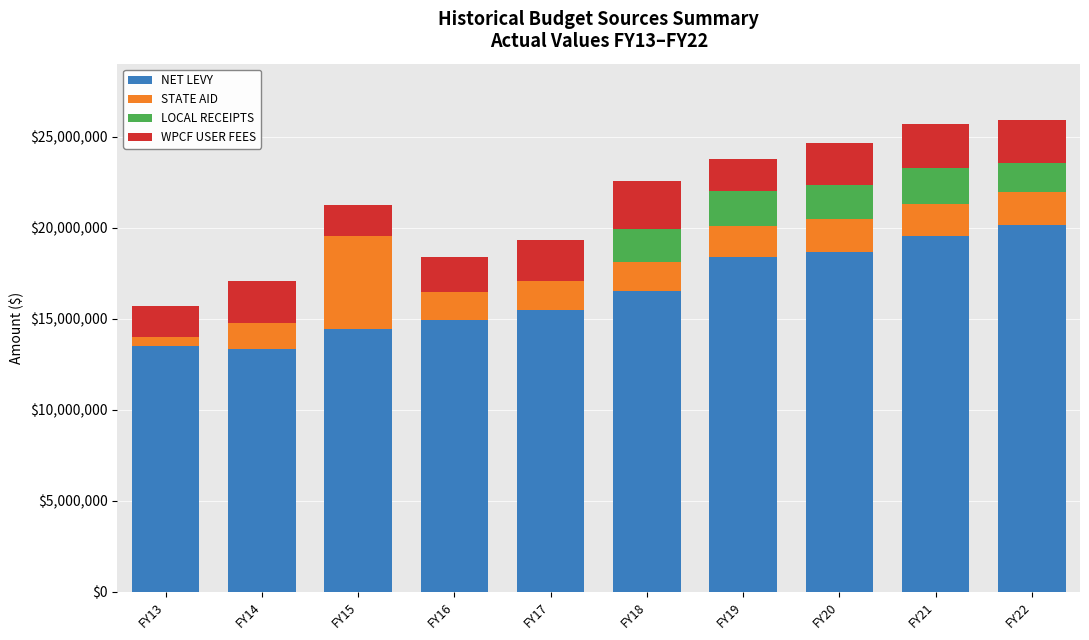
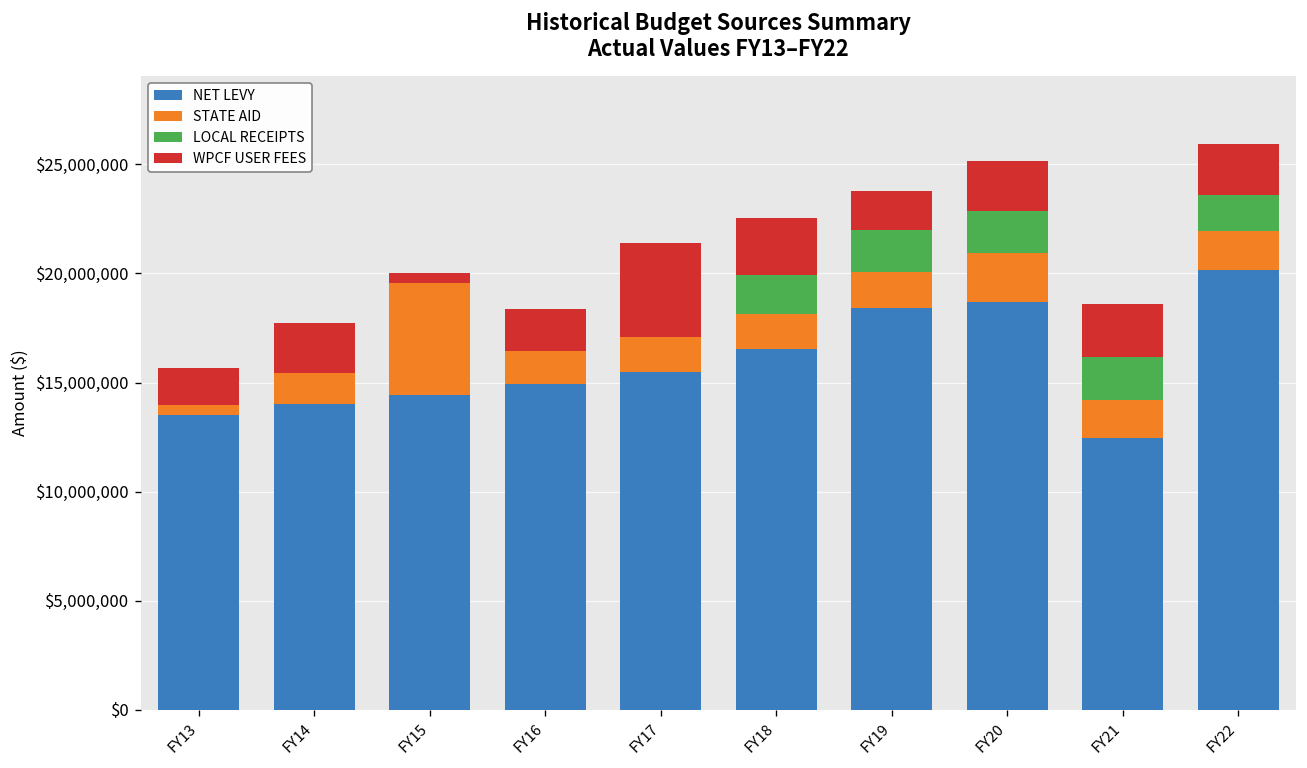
  {
    "NET LEVY": {
      "FY13": "$13,500,000",
-     "FY14": "$13,400,000",
+     "FY14": "$14,000,000",
      "FY15": "$14,400,000",
      "FY16": "$14,900,000",
      "FY17": "$15,500,000",
      "FY18": "$16,500,000",
      "FY19": "$18,400,000",
      "FY20": "$18,700,000",
-     "FY21": "$19,500,000",
+     "FY21": "$12,400,000",
      "FY22": "$20,100,000"
    },
    "STATE AID": {
      "FY13": "$500,000",
      "FY14": "$1,400,000",
      "FY15": "$5,100,000",
      "FY16": "$1,500,000",
      "FY17": "$1,600,000",
      "FY18": "$1,600,000",
      "FY19": "$1,700,000",
-     "FY20": "$1,800,000",
+     "FY20": "$2,300,000",
      "FY21": "$1,800,000",
      "FY22": "$1,800,000"
    },
    "LOCAL RECEIPTS": {
      "FY13": "$0",
      "FY14": "$0",
      "FY15": "$0",
      "FY16": "$0",
      "FY17": "$0",
      "FY18": "$1,800,000",
      "FY19": "$1,900,000",
      "FY20": "$1,900,000",
      "FY21": "$2,000,000",
      "FY22": "$1,600,000"
    },
    "WPCF USER FEES": {
      "FY13": "$1,700,000",
      "FY14": "$2,300,000",
-     "FY15": "$1,700,000",
+     "FY15": "$500,000",
      "FY16": "$1,900,000",
-     "FY17": "$2,300,000",
+     "FY17": "$4,300,000",
      "FY18": "$2,600,000",
      "FY19": "$1,800,000",
      "FY20": "$2,300,000",
      "FY21": "$2,400,000",
      "FY22": "$2,300,000"
    }
  }
